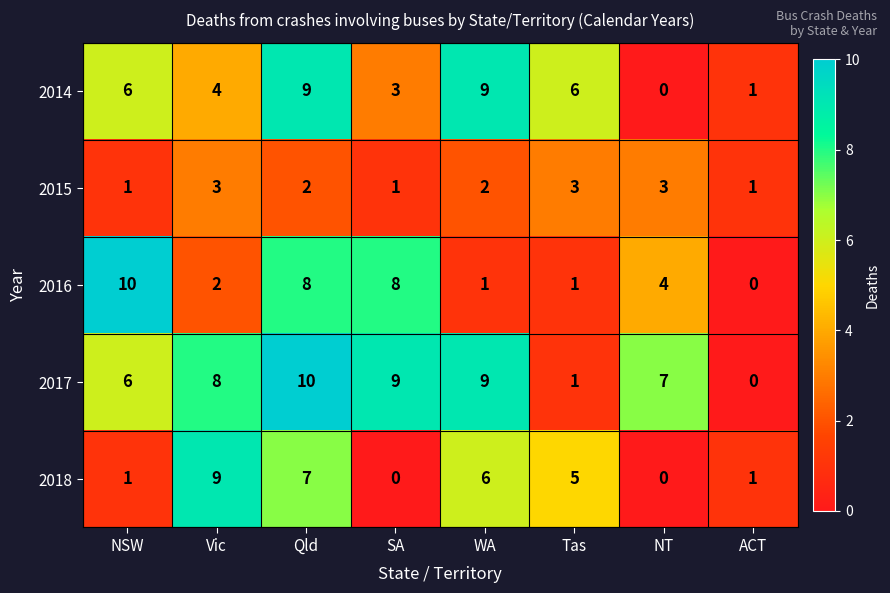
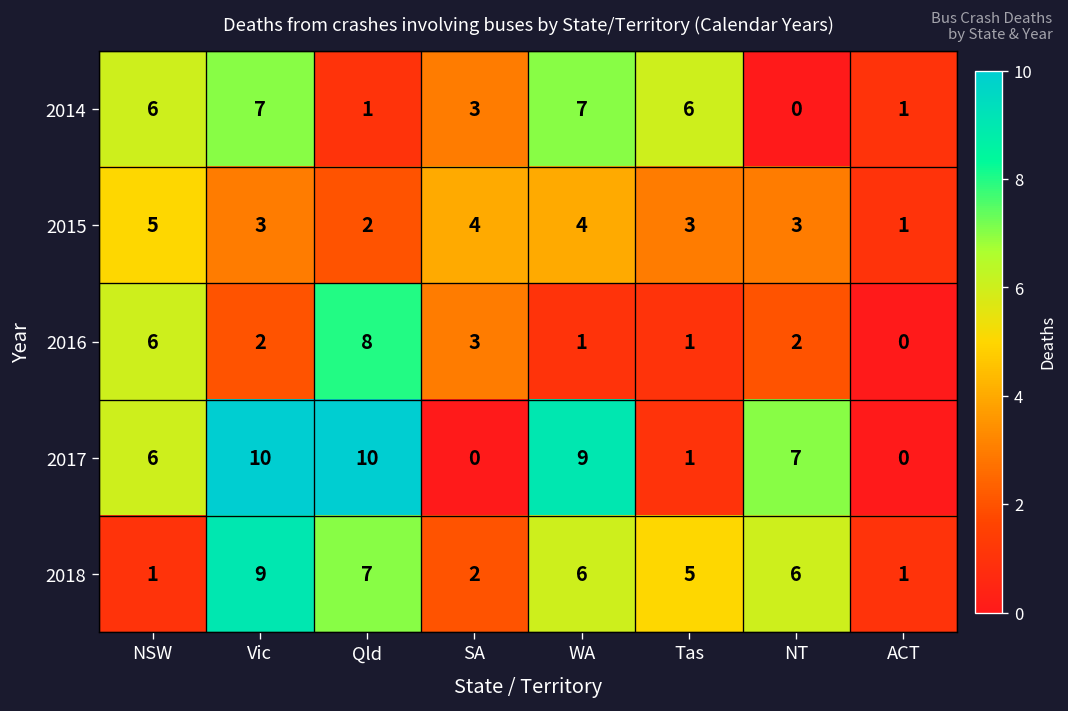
  {
    "2014": {
      "NSW": 6,
-     "Vic": 4,
-     "Qld": 9,
+     "Vic": 7,
+     "Qld": 1,
      "SA": 3,
-     "WA": 9,
+     "WA": 7,
      "Tas": 6,
      "NT": 0,
      "ACT": 1
    },
    "2015": {
-     "NSW": 1,
+     "NSW": 5,
      "Vic": 3,
      "Qld": 2,
-     "SA": 1,
-     "WA": 2,
+     "SA": 4,
+     "WA": 4,
      "Tas": 3,
      "NT": 3,
      "ACT": 1
    },
    "2016": {
-     "NSW": 10,
+     "NSW": 6,
      "Vic": 2,
      "Qld": 8,
-     "SA": 8,
+     "SA": 3,
      "WA": 1,
      "Tas": 1,
-     "NT": 4,
+     "NT": 2,
      "ACT": 0
    },
    "2017": {
      "NSW": 6,
-     "Vic": 8,
+     "Vic": 10,
      "Qld": 10,
-     "SA": 9,
+     "SA": 0,
      "WA": 9,
      "Tas": 1,
      "NT": 7,
      "ACT": 0
    },
    "2018": {
      "NSW": 1,
      "Vic": 9,
      "Qld": 7,
-     "SA": 0,
+     "SA": 2,
      "WA": 6,
      "Tas": 5,
-     "NT": 0,
+     "NT": 6,
      "ACT": 1
    }
  }
